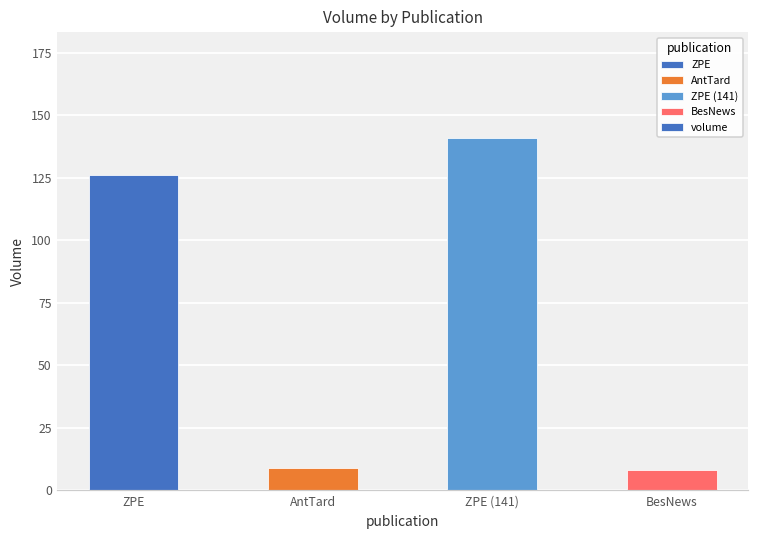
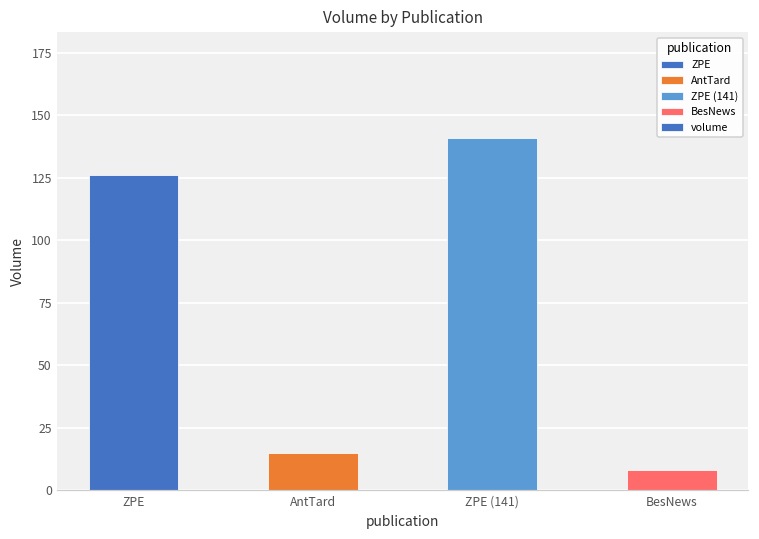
  {
    "ZPE": 126,
-   "AntTard": 9,
+   "AntTard": 15,
    "ZPE (141)": 141,
    "BesNews": 8
  }
